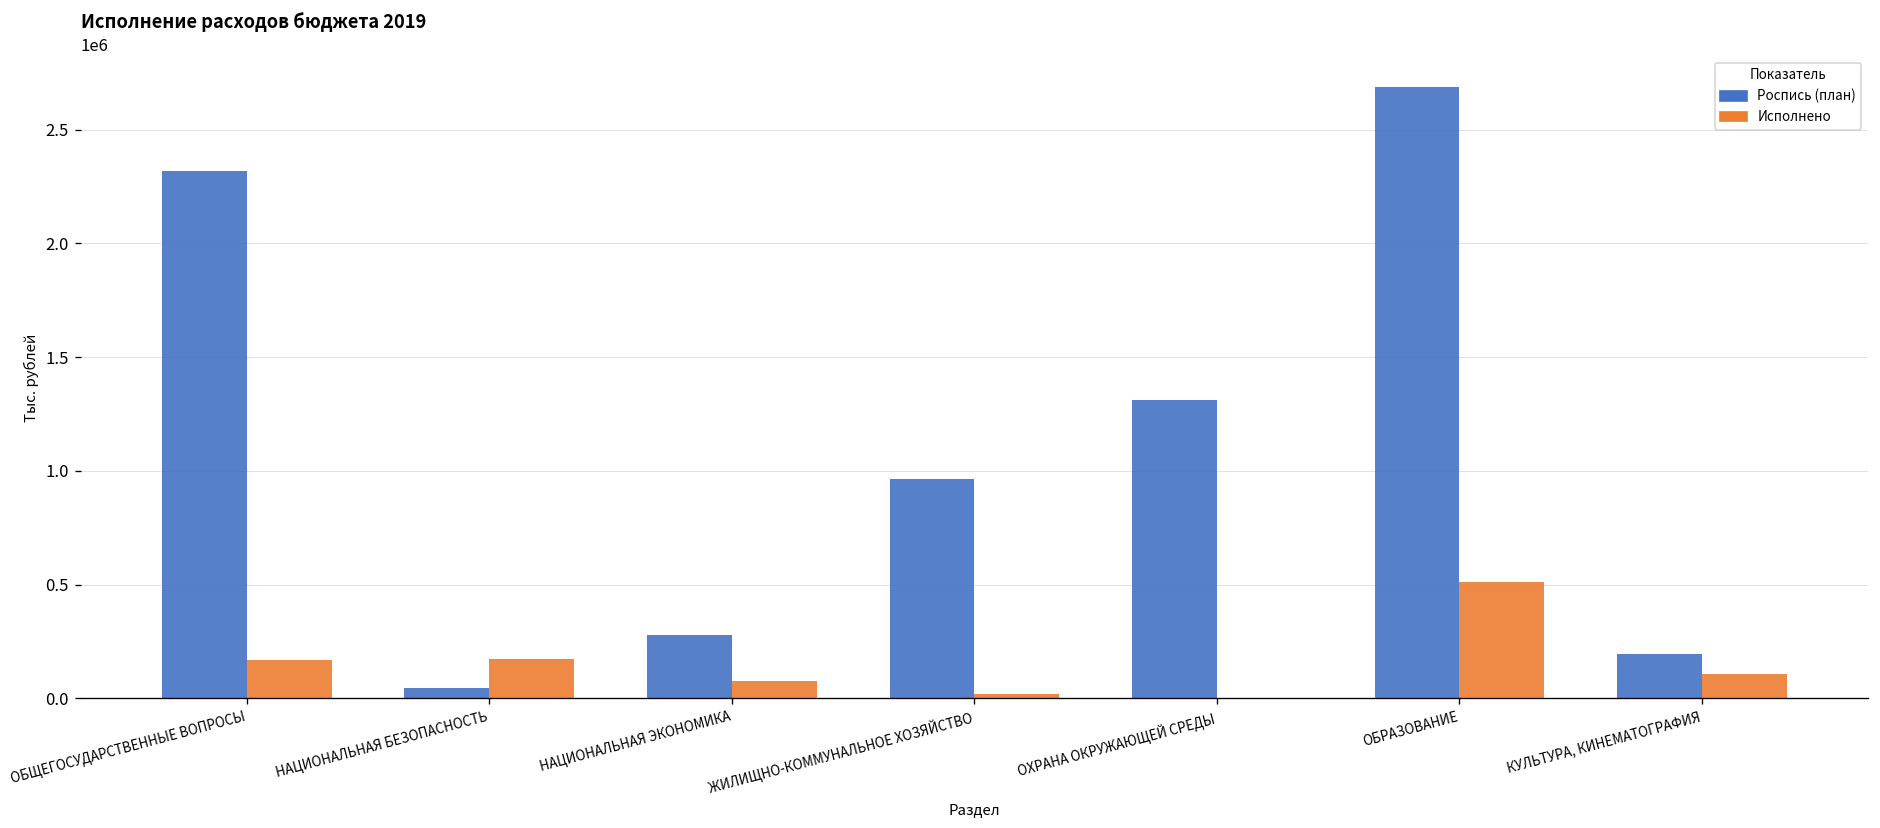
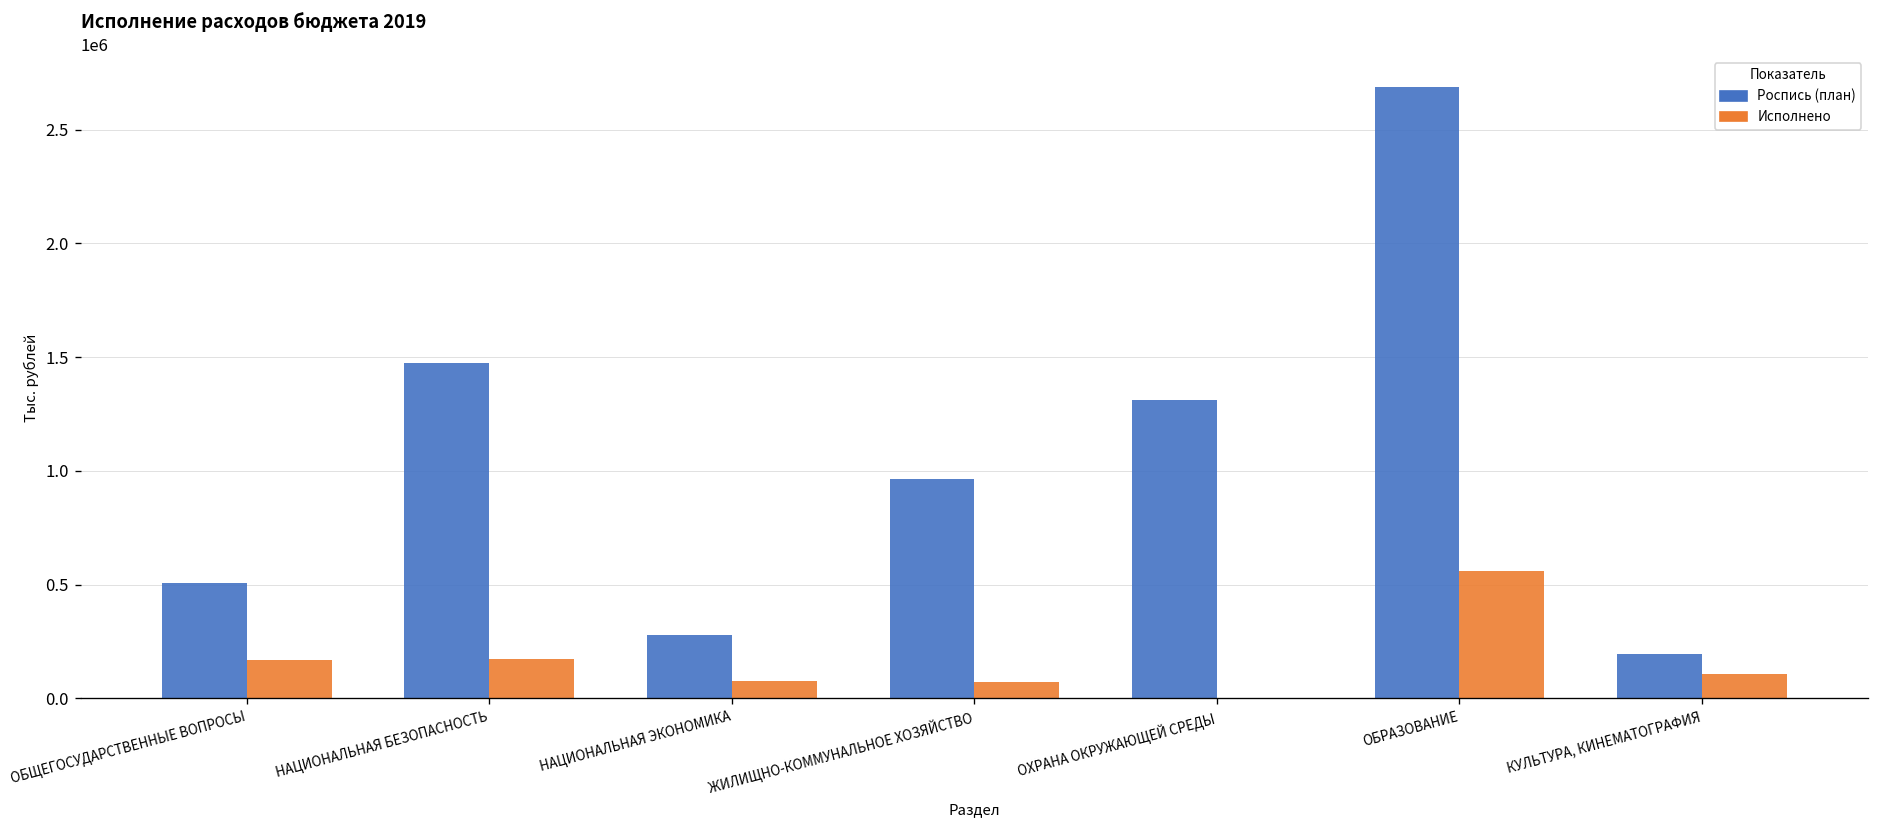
  {
    "Роспись (план)": {
-     "ОБЩЕГОСУДАРСТВЕННЫЕ ВОПРОСЫ": 2320000,
-     "НАЦИОНАЛЬНАЯ БЕЗОПАСНОСТЬ": 50000,
+     "ОБЩЕГОСУДАРСТВЕННЫЕ ВОПРОСЫ": 510000,
+     "НАЦИОНАЛЬНАЯ БЕЗОПАСНОСТЬ": 1470000,
      "НАЦИОНАЛЬНАЯ ЭКОНОМИКА": 280000,
      "ЖИЛИЩНО-КОММУНАЛЬНОЕ ХОЗЯЙСТВО": 960000,
      "ОХРАНА ОКРУЖАЮЩЕЙ СРЕДЫ": 1310000,
      "ОБРАЗОВАНИЕ": 2690000,
      "КУЛЬТУРА, КИНЕМАТОГРАФИЯ": 200000
    },
    "Исполнено": {
      "ОБЩЕГОСУДАРСТВЕННЫЕ ВОПРОСЫ": 170000,
      "НАЦИОНАЛЬНАЯ БЕЗОПАСНОСТЬ": 170000,
      "НАЦИОНАЛЬНАЯ ЭКОНОМИКА": 80000,
-     "ЖИЛИЩНО-КОММУНАЛЬНОЕ ХОЗЯЙСТВО": 20000,
+     "ЖИЛИЩНО-КОММУНАЛЬНОЕ ХОЗЯЙСТВО": 70000,
      "ОХРАНА ОКРУЖАЮЩЕЙ СРЕДЫ": 0,
-     "ОБРАЗОВАНИЕ": 510000,
+     "ОБРАЗОВАНИЕ": 560000,
      "КУЛЬТУРА, КИНЕМАТОГРАФИЯ": 110000
    }
  }
